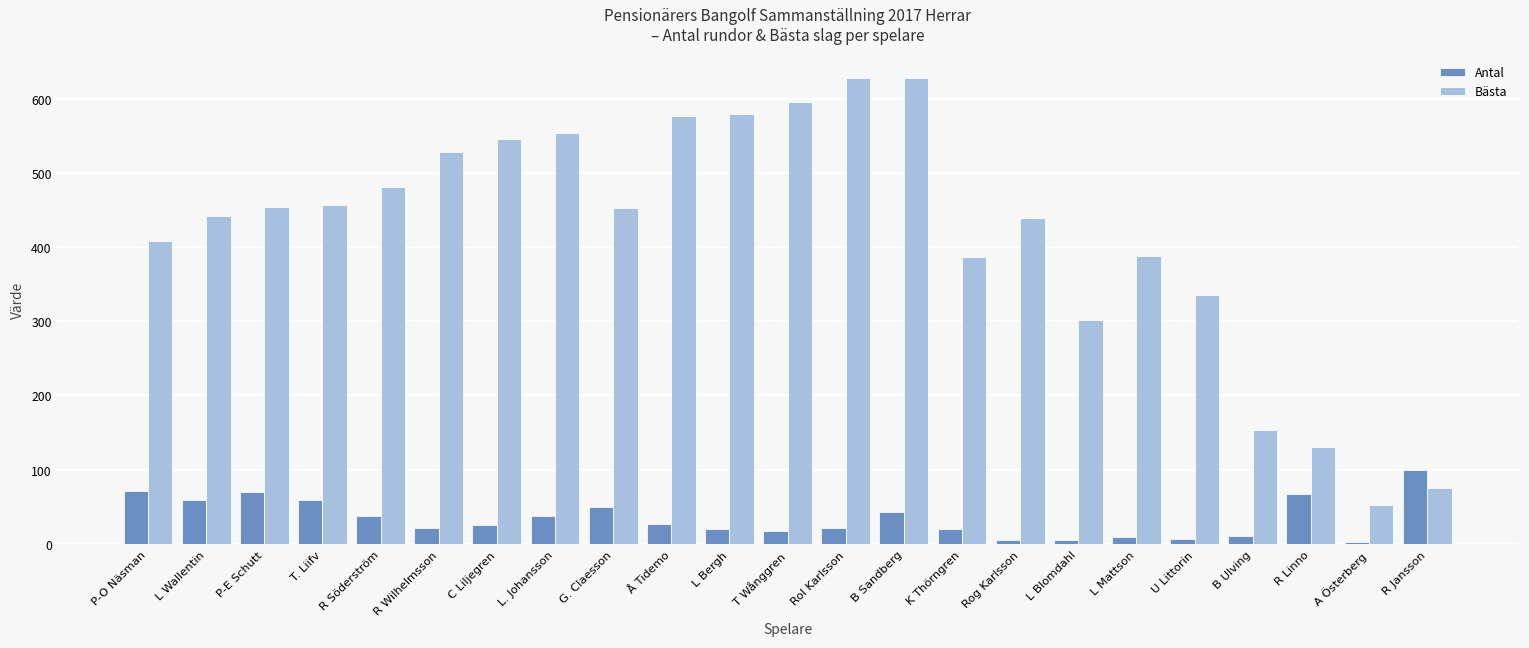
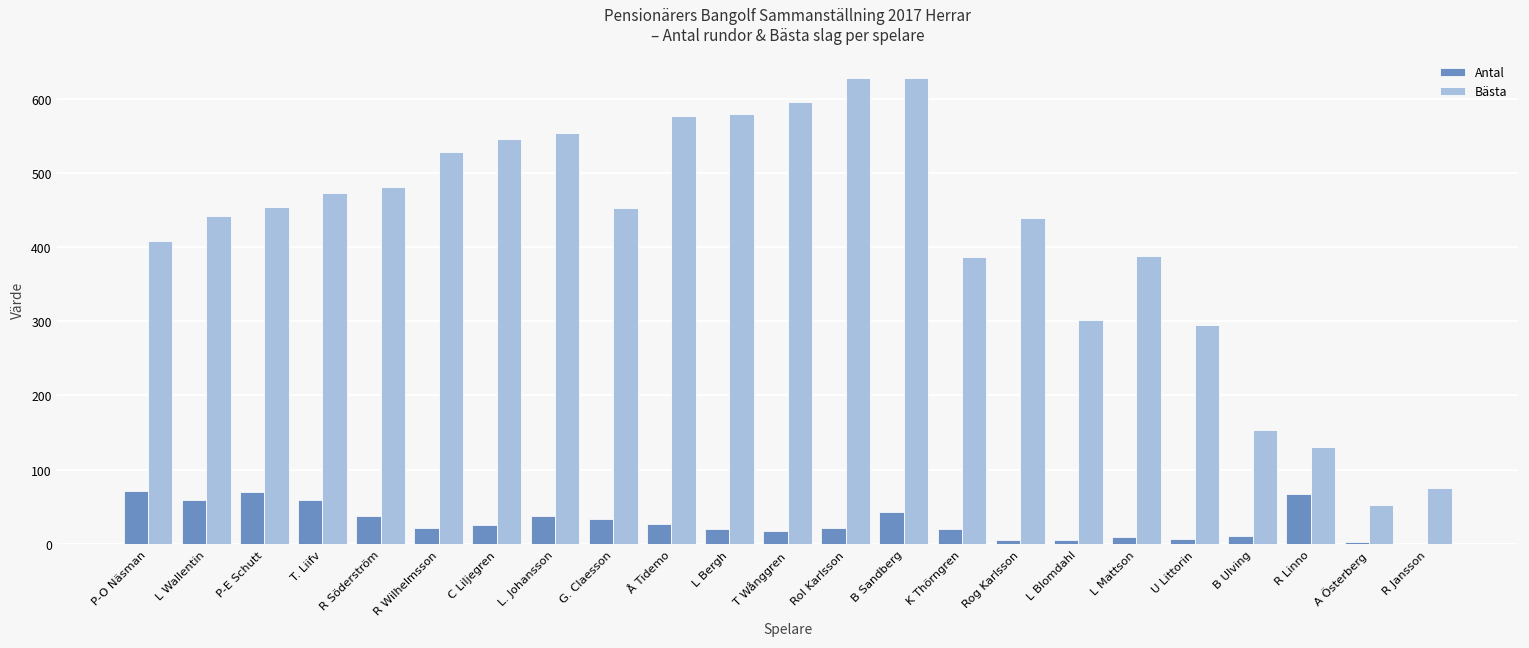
  {
    "Antal": {
      "P-O Näsman": 70,
      "L Wallentin": 60,
      "P-E Schutt": 70,
      "T. Liifv": 60,
      "R Söderström": 40,
      "R Wilhelmsson": 20,
      "C Liljegren": 30,
      "L. Johansson": 40,
-     "G. Claesson": 50,
+     "G. Claesson": 30,
      "Å Tidemo": 30,
      "L Bergh": 20,
      "T Wånggren": 20,
      "Rol Karlsson": 20,
      "B Sandberg": 40,
      "K Thörngren": 20,
      "Rog Karlsson": 10,
      "L Blomdahl": 10,
      "L Mattson": 10,
      "U Littorin": 10,
      "B Ulving": 10,
      "R Linno": 70,
-     "R Jansson": 100
+     "R Jansson": 0
    },
    "Bästa": {
      "P-O Näsman": 410,
      "L Wallentin": 440,
      "P-E Schutt": 450,
-     "T. Liifv": 460,
+     "T. Liifv": 470,
      "R Söderström": 480,
      "R Wilhelmsson": 530,
      "C Liljegren": 550,
      "L. Johansson": 550,
      "G. Claesson": 450,
      "Å Tidemo": 580,
      "L Bergh": 580,
      "T Wånggren": 600,
      "Rol Karlsson": 630,
      "B Sandberg": 630,
      "K Thörngren": 390,
      "Rog Karlsson": 440,
      "L Blomdahl": 300,
      "L Mattson": 390,
-     "U Littorin": 340,
+     "U Littorin": 300,
      "B Ulving": 150,
      "R Linno": 130,
      "A Österberg": 50,
      "R Jansson": 80
    }
  }
